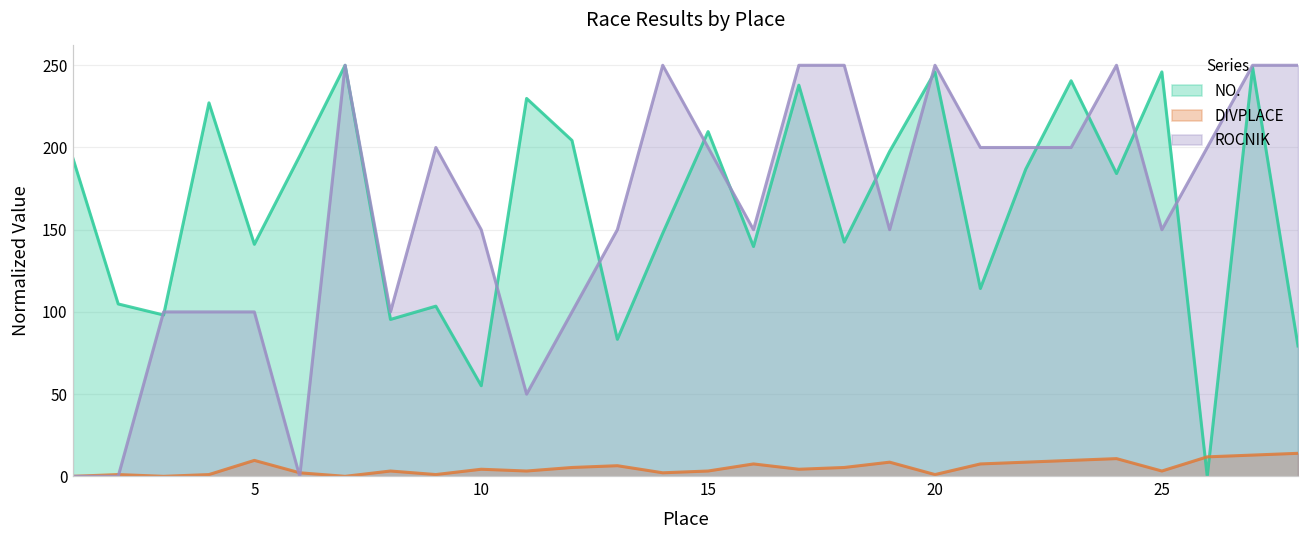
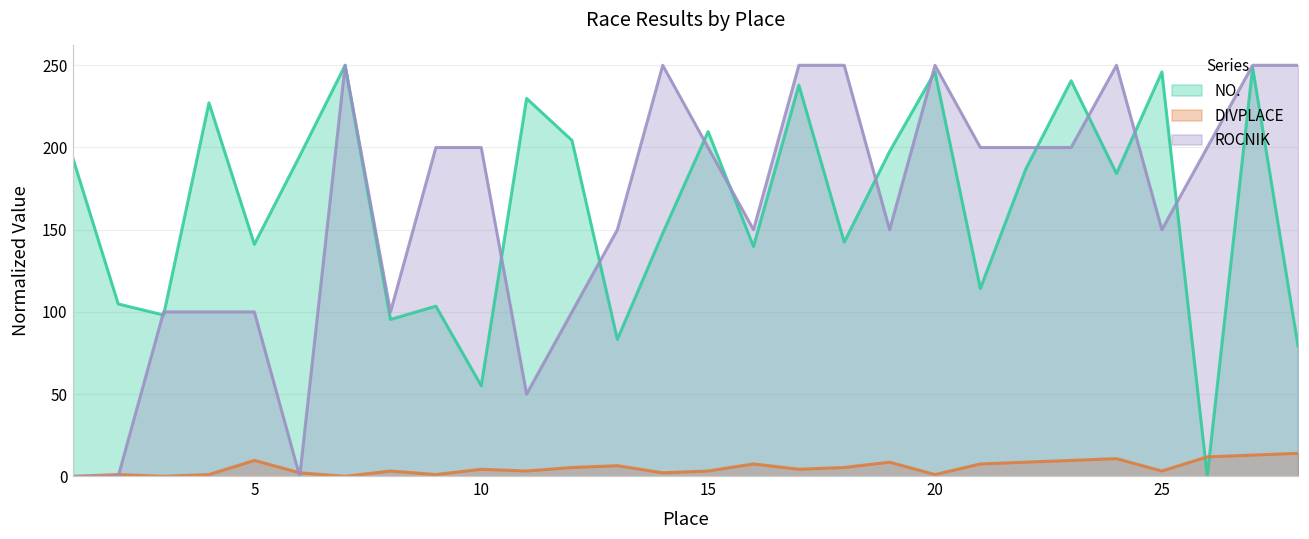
  {
    "NO.": {
      "5": 141,
      "10": 55,
      "15": 210,
      "20": 246,
      "25": 246
    },
    "DIVPLACE": {
      "5": 10,
      "10": 4,
      "15": 3,
      "20": 1,
      "25": 3
    },
    "ROCNIK": {
      "5": 100,
-     "10": 150,
+     "10": 200,
      "15": 200,
      "20": 250,
      "25": 150
    }
  }
